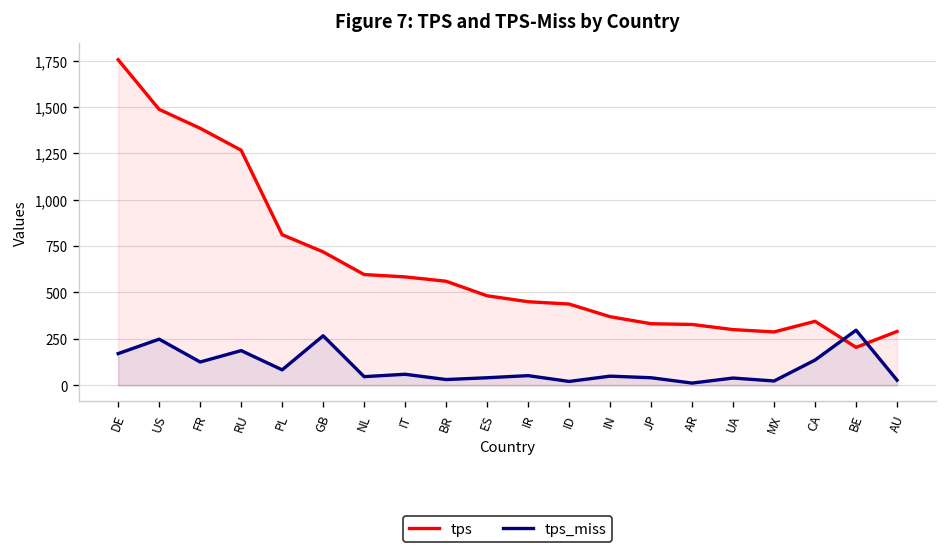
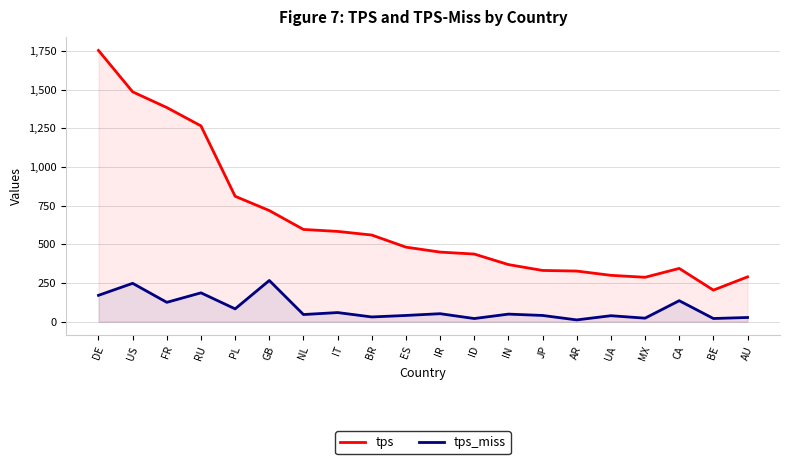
  {
    "tps": {
      "DE": "1,750",
      "US": "1,490",
      "FR": "1,390",
      "RU": "1,270",
      "PL": "810",
      "GB": "720",
      "NL": "600",
      "IT": "580",
      "BR": "560",
      "ES": "480",
      "IR": "450",
      "ID": "440",
      "IN": "370",
      "JP": "330",
      "AR": "330",
      "UA": "300",
      "MX": "290",
      "CA": "340",
      "BE": "200",
      "AU": "290"
    },
    "tps_miss": {
      "DE": "170",
      "US": "250",
      "FR": "130",
      "RU": "190",
      "PL": "80",
      "GB": "270",
      "NL": "50",
      "IT": "60",
      "BR": "30",
      "ES": "40",
      "IR": "50",
      "ID": "20",
      "IN": "50",
      "JP": "40",
      "AR": "10",
      "UA": "40",
      "MX": "20",
      "CA": "140",
-     "BE": "300",
+     "BE": "20",
      "AU": "30"
    }
  }
